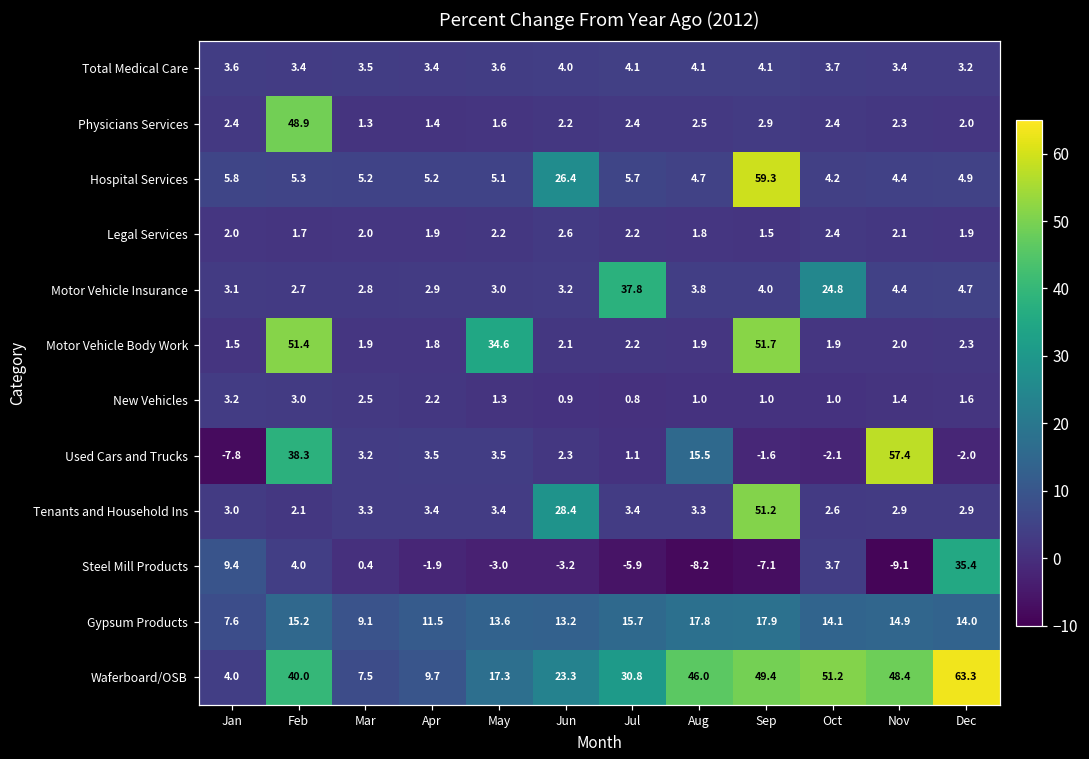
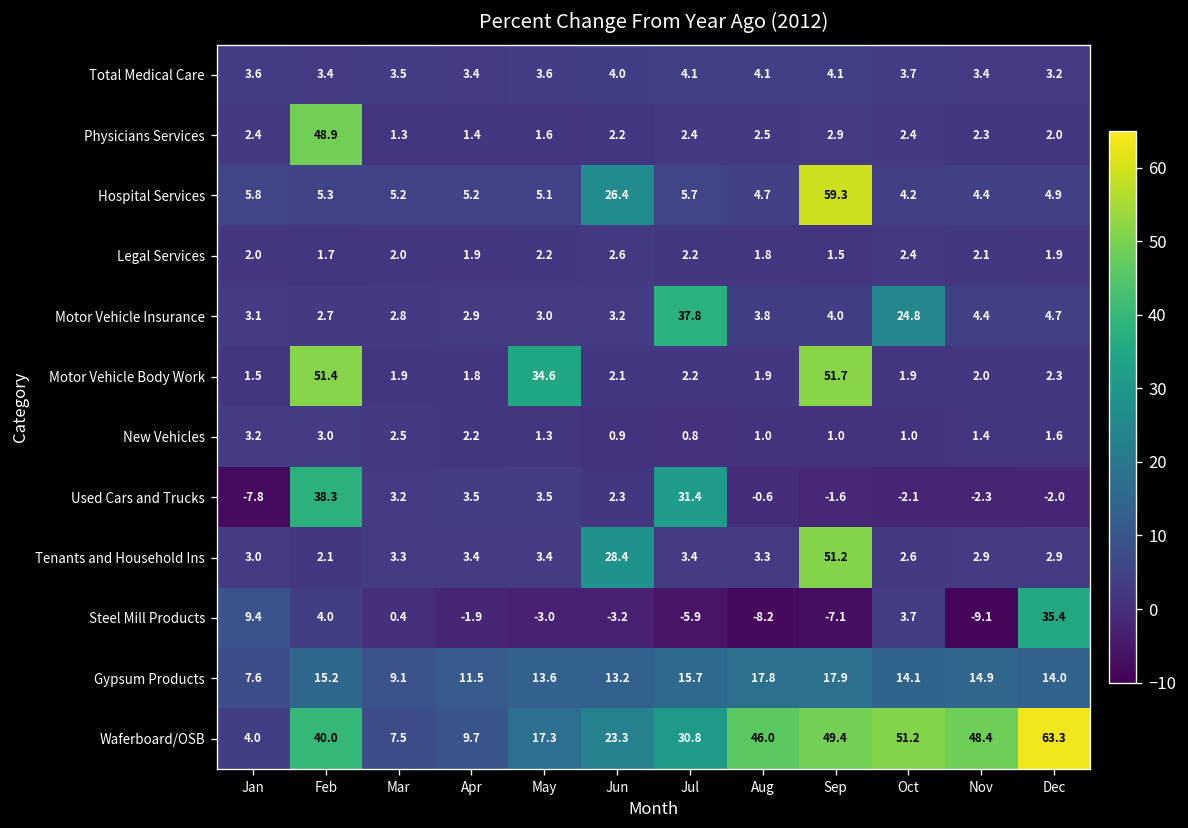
  {
    "Total Medical Care": {
      "Jan": 3.6,
      "Feb": 3.4,
      "Mar": 3.5,
      "Apr": 3.4,
      "May": 3.6,
      "Jun": 4.0,
      "Jul": 4.1,
      "Aug": 4.1,
      "Sep": 4.1,
      "Oct": 3.7,
      "Nov": 3.4,
      "Dec": 3.2
    },
    "Physicians Services": {
      "Jan": 2.4,
      "Feb": 48.9,
      "Mar": 1.3,
      "Apr": 1.4,
      "May": 1.6,
      "Jun": 2.2,
      "Jul": 2.4,
      "Aug": 2.5,
      "Sep": 2.9,
      "Oct": 2.4,
      "Nov": 2.3,
      "Dec": 2.0
    },
    "Hospital Services": {
      "Jan": 5.8,
      "Feb": 5.3,
      "Mar": 5.2,
      "Apr": 5.2,
      "May": 5.1,
      "Jun": 26.4,
      "Jul": 5.7,
      "Aug": 4.7,
      "Sep": 59.3,
      "Oct": 4.2,
      "Nov": 4.4,
      "Dec": 4.9
    },
    "Legal Services": {
      "Jan": 2.0,
      "Feb": 1.7,
      "Mar": 2.0,
      "Apr": 1.9,
      "May": 2.2,
      "Jun": 2.6,
      "Jul": 2.2,
      "Aug": 1.8,
      "Sep": 1.5,
      "Oct": 2.4,
      "Nov": 2.1,
      "Dec": 1.9
    },
    "Motor Vehicle Insurance": {
      "Jan": 3.1,
      "Feb": 2.7,
      "Mar": 2.8,
      "Apr": 2.9,
      "May": 3.0,
      "Jun": 3.2,
      "Jul": 37.8,
      "Aug": 3.8,
      "Sep": 4.0,
      "Oct": 24.8,
      "Nov": 4.4,
      "Dec": 4.7
    },
    "Motor Vehicle Body Work": {
      "Jan": 1.5,
      "Feb": 51.4,
      "Mar": 1.9,
      "Apr": 1.8,
      "May": 34.6,
      "Jun": 2.1,
      "Jul": 2.2,
      "Aug": 1.9,
      "Sep": 51.7,
      "Oct": 1.9,
      "Nov": 2.0,
      "Dec": 2.3
    },
    "New Vehicles": {
      "Jan": 3.2,
      "Feb": 3.0,
      "Mar": 2.5,
      "Apr": 2.2,
      "May": 1.3,
      "Jun": 0.9,
      "Jul": 0.8,
      "Aug": 1.0,
      "Sep": 1.0,
      "Oct": 1.0,
      "Nov": 1.4,
      "Dec": 1.6
    },
    "Used Cars and Trucks": {
      "Jan": -7.8,
      "Feb": 38.3,
      "Mar": 3.2,
      "Apr": 3.5,
      "May": 3.5,
      "Jun": 2.3,
-     "Jul": 1.1,
-     "Aug": 15.5,
+     "Jul": 31.4,
+     "Aug": -0.6,
      "Sep": -1.6,
      "Oct": -2.1,
-     "Nov": 57.4,
+     "Nov": -2.3,
      "Dec": -2.0
    },
    "Tenants and Household Ins": {
      "Jan": 3.0,
      "Feb": 2.1,
      "Mar": 3.3,
      "Apr": 3.4,
      "May": 3.4,
      "Jun": 28.4,
      "Jul": 3.4,
      "Aug": 3.3,
      "Sep": 51.2,
      "Oct": 2.6,
      "Nov": 2.9,
      "Dec": 2.9
    },
    "Steel Mill Products": {
      "Jan": 9.4,
      "Feb": 4.0,
      "Mar": 0.4,
      "Apr": -1.9,
      "May": -3.0,
      "Jun": -3.2,
      "Jul": -5.9,
      "Aug": -8.2,
      "Sep": -7.1,
      "Oct": 3.7,
      "Nov": -9.1,
      "Dec": 35.4
    },
    "Gypsum Products": {
      "Jan": 7.6,
      "Feb": 15.2,
      "Mar": 9.1,
      "Apr": 11.5,
      "May": 13.6,
      "Jun": 13.2,
      "Jul": 15.7,
      "Aug": 17.8,
      "Sep": 17.9,
      "Oct": 14.1,
      "Nov": 14.9,
      "Dec": 14.0
    },
    "Waferboard/OSB": {
      "Jan": 4.0,
      "Feb": 40.0,
      "Mar": 7.5,
      "Apr": 9.7,
      "May": 17.3,
      "Jun": 23.3,
      "Jul": 30.8,
      "Aug": 46.0,
      "Sep": 49.4,
      "Oct": 51.2,
      "Nov": 48.4,
      "Dec": 63.3
    }
  }
